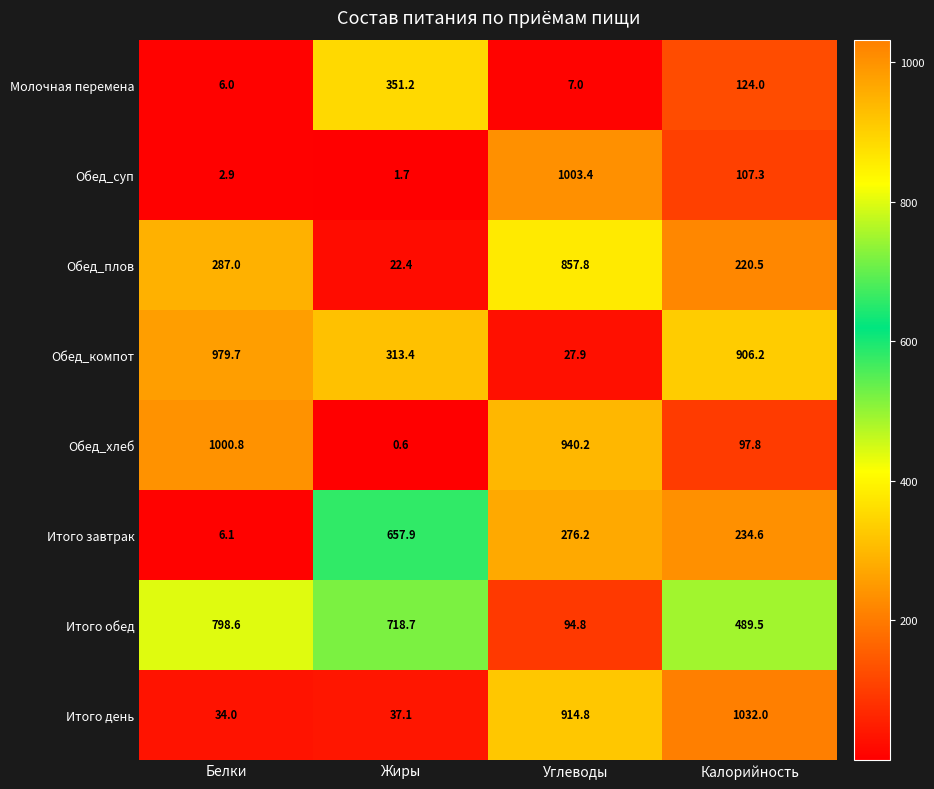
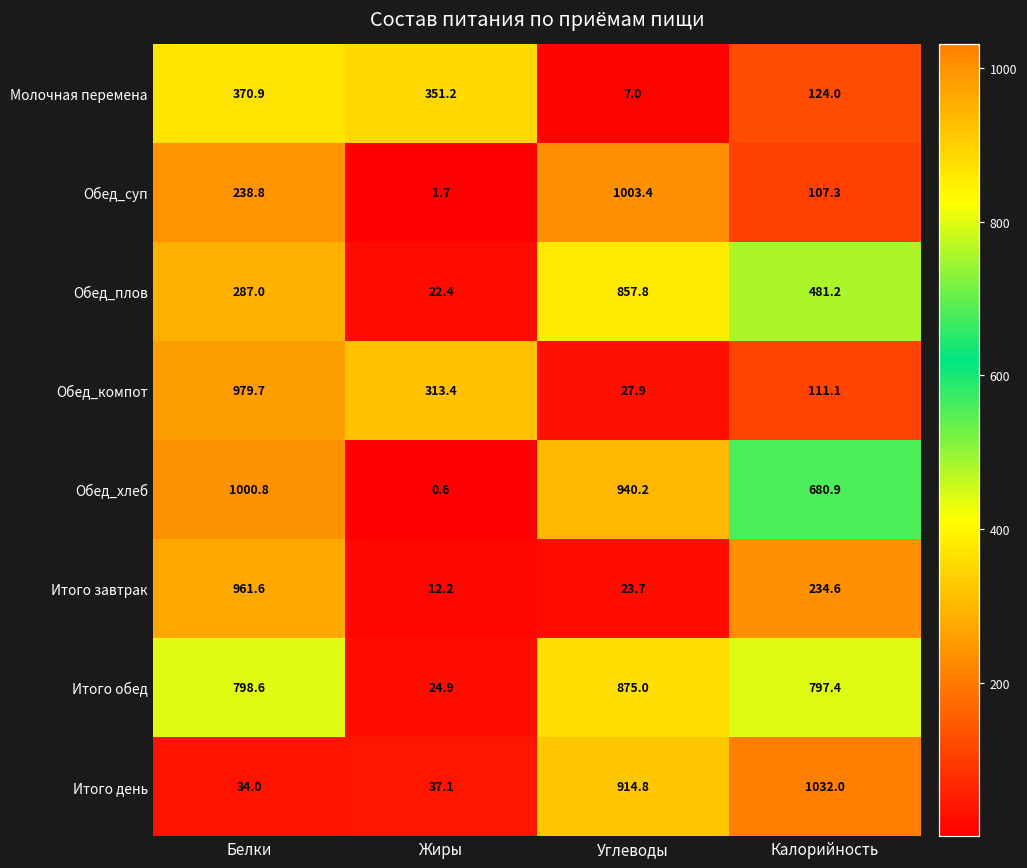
  {
    "Молочная перемена": {
-     "Белки": 6.0,
+     "Белки": 370.9,
      "Жиры": 351.2,
      "Углеводы": 7.0,
      "Калорийность": 124.0
    },
    "Обед_суп": {
-     "Белки": 2.9,
+     "Белки": 238.8,
      "Жиры": 1.7,
      "Углеводы": 1003.4,
      "Калорийность": 107.3
    },
    "Обед_плов": {
      "Белки": 287.0,
      "Жиры": 22.4,
      "Углеводы": 857.8,
-     "Калорийность": 220.5
+     "Калорийность": 481.2
    },
    "Обед_компот": {
      "Белки": 979.7,
      "Жиры": 313.4,
      "Углеводы": 27.9,
-     "Калорийность": 906.2
+     "Калорийность": 111.1
    },
    "Обед_хлеб": {
      "Белки": 1000.8,
      "Жиры": 0.6,
      "Углеводы": 940.2,
-     "Калорийность": 97.8
+     "Калорийность": 680.9
    },
    "Итого завтрак": {
-     "Белки": 6.1,
-     "Жиры": 657.9,
-     "Углеводы": 276.2,
+     "Белки": 961.6,
+     "Жиры": 12.2,
+     "Углеводы": 23.7,
      "Калорийность": 234.6
    },
    "Итого обед": {
      "Белки": 798.6,
-     "Жиры": 718.7,
-     "Углеводы": 94.8,
-     "Калорийность": 489.5
+     "Жиры": 24.9,
+     "Углеводы": 875.0,
+     "Калорийность": 797.4
    },
    "Итого день": {
      "Белки": 34.0,
      "Жиры": 37.1,
      "Углеводы": 914.8,
      "Калорийность": 1032.0
    }
  }
